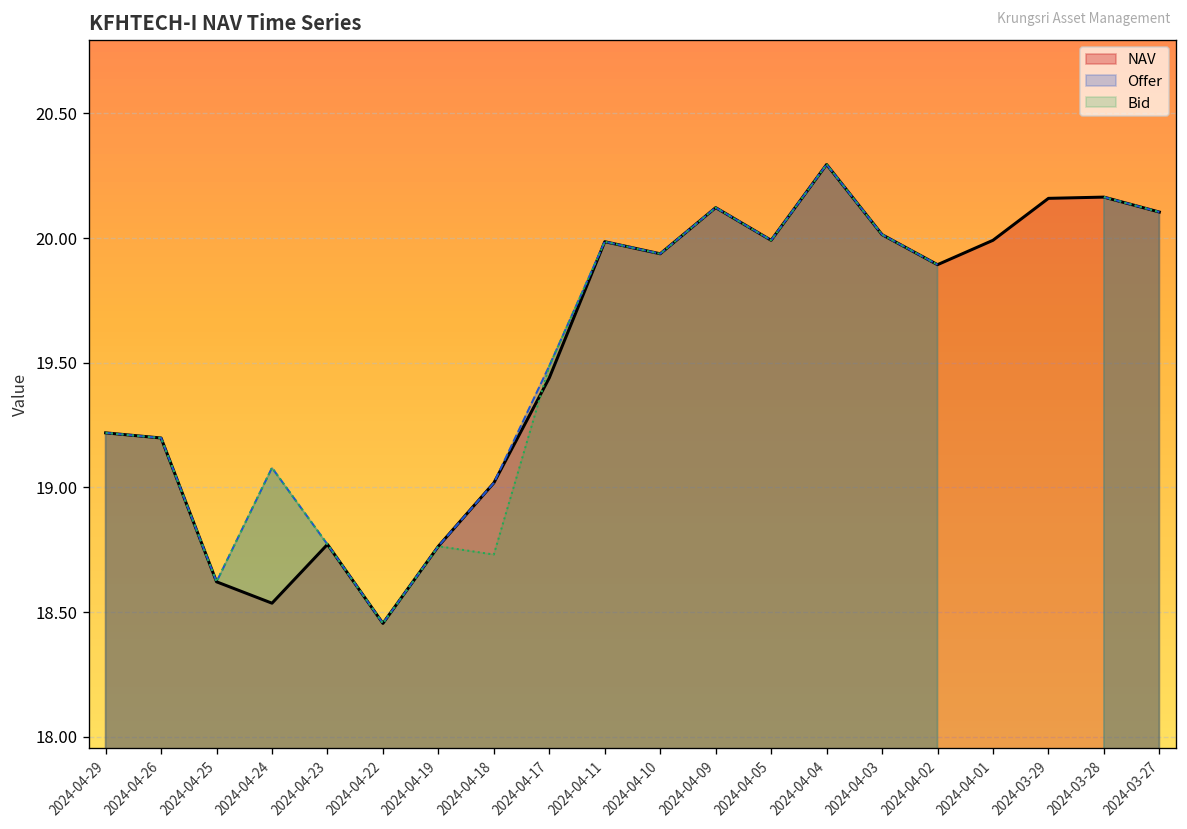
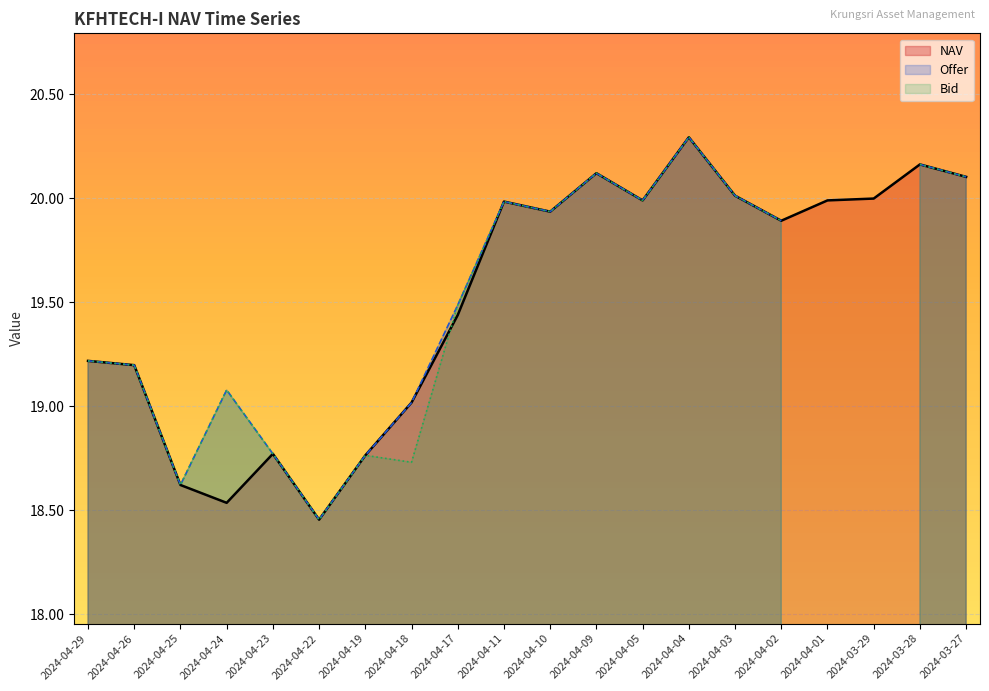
  {
    "NAV": {
      "2024-04-24": 18.54,
      "2024-04-17": 19.44,
      "2024-04-01": 19.99,
-     "2024-03-29": 20.16
+     "2024-03-29": 20.00
    }
  }
